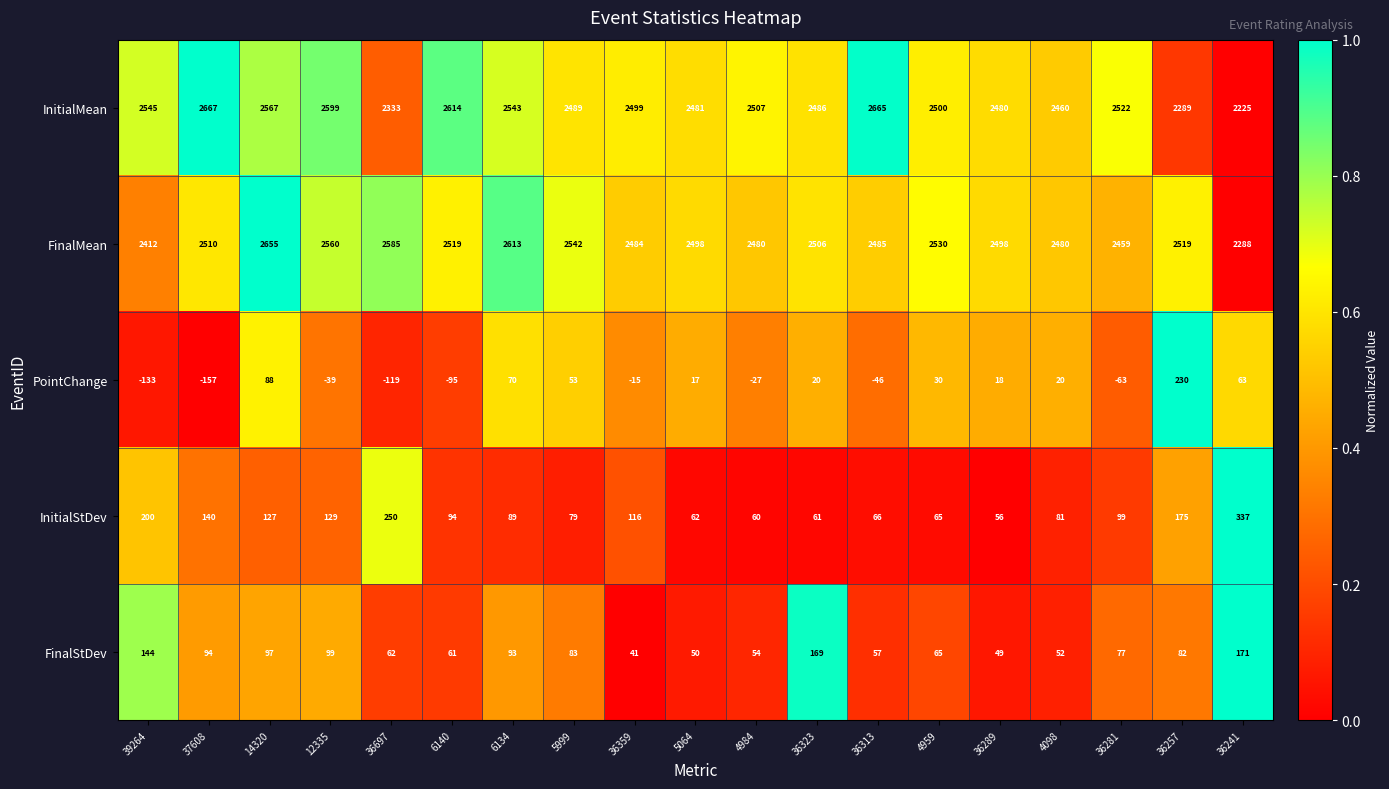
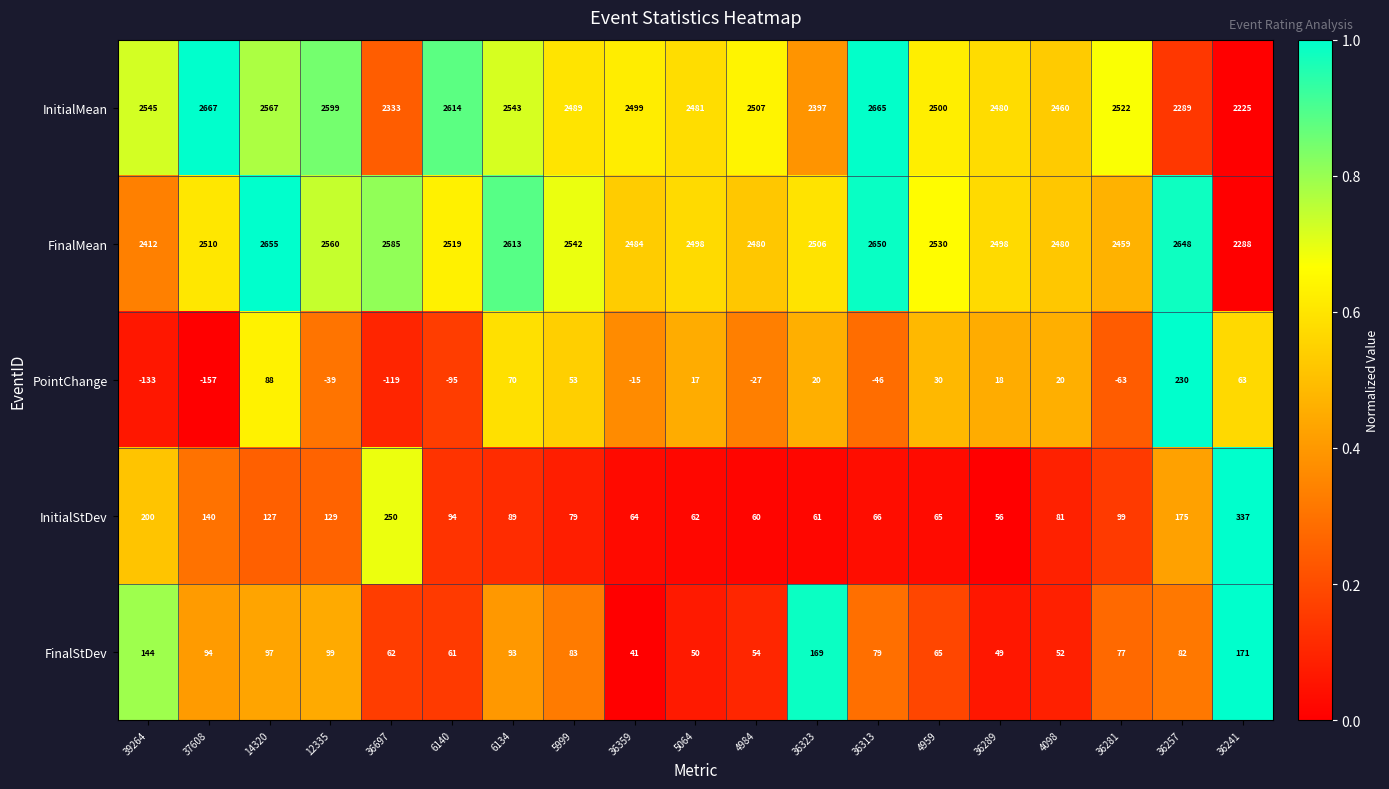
  {
    "InitialMean": {
      "39264": 2545,
      "37608": 2667,
      "14320": 2567,
      "12335": 2599,
      "36697": 2333,
      "6140": 2614,
      "6134": 2543,
      "5999": 2489,
      "36359": 2499,
      "5064": 2481,
      "4984": 2507,
-     "36323": 2486,
+     "36323": 2397,
      "36313": 2665,
      "4959": 2500,
      "36289": 2480,
      "4098": 2460,
      "36281": 2522,
      "36257": 2289,
      "36241": 2225
    },
    "FinalMean": {
      "39264": 2412,
      "37608": 2510,
      "14320": 2655,
      "12335": 2560,
      "36697": 2585,
      "6140": 2519,
      "6134": 2613,
      "5999": 2542,
      "36359": 2484,
      "5064": 2498,
      "4984": 2480,
      "36323": 2506,
-     "36313": 2485,
+     "36313": 2650,
      "4959": 2530,
      "36289": 2498,
      "4098": 2480,
      "36281": 2459,
-     "36257": 2519,
+     "36257": 2648,
      "36241": 2288
    },
    "PointChange": {
      "39264": -133,
      "37608": -157,
      "14320": 88,
      "12335": -39,
      "36697": -119,
      "6140": -95,
      "6134": 70,
      "5999": 53,
      "36359": -15,
      "5064": 17,
      "4984": -27,
      "36323": 20,
      "36313": -46,
      "4959": 30,
      "36289": 18,
      "4098": 20,
      "36281": -63,
      "36257": 230,
      "36241": 63
    },
    "InitialStDev": {
      "39264": 200,
      "37608": 140,
      "14320": 127,
      "12335": 129,
      "36697": 250,
      "6140": 94,
      "6134": 89,
      "5999": 79,
-     "36359": 116,
+     "36359": 64,
      "5064": 62,
      "4984": 60,
      "36323": 61,
      "36313": 66,
      "4959": 65,
      "36289": 56,
      "4098": 81,
      "36281": 99,
      "36257": 175,
      "36241": 337
    },
    "FinalStDev": {
      "39264": 144,
      "37608": 94,
      "14320": 97,
      "12335": 99,
      "36697": 62,
      "6140": 61,
      "6134": 93,
      "5999": 83,
      "36359": 41,
      "5064": 50,
      "4984": 54,
      "36323": 169,
-     "36313": 57,
+     "36313": 79,
      "4959": 65,
      "36289": 49,
      "4098": 52,
      "36281": 77,
      "36257": 82,
      "36241": 171
    }
  }
